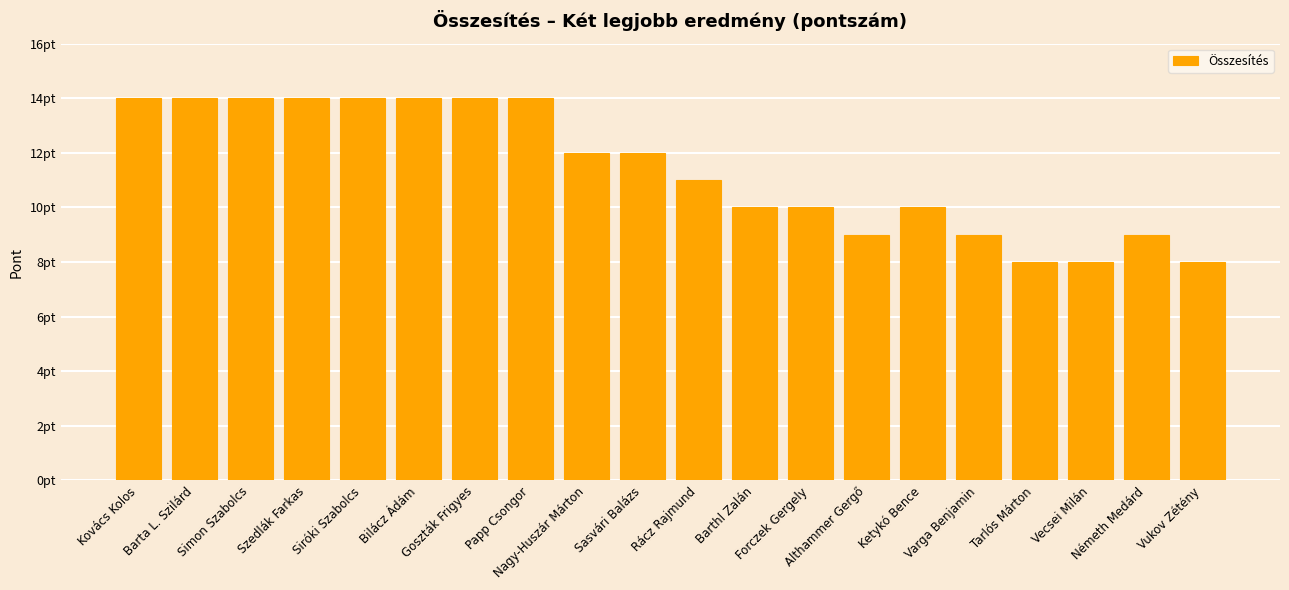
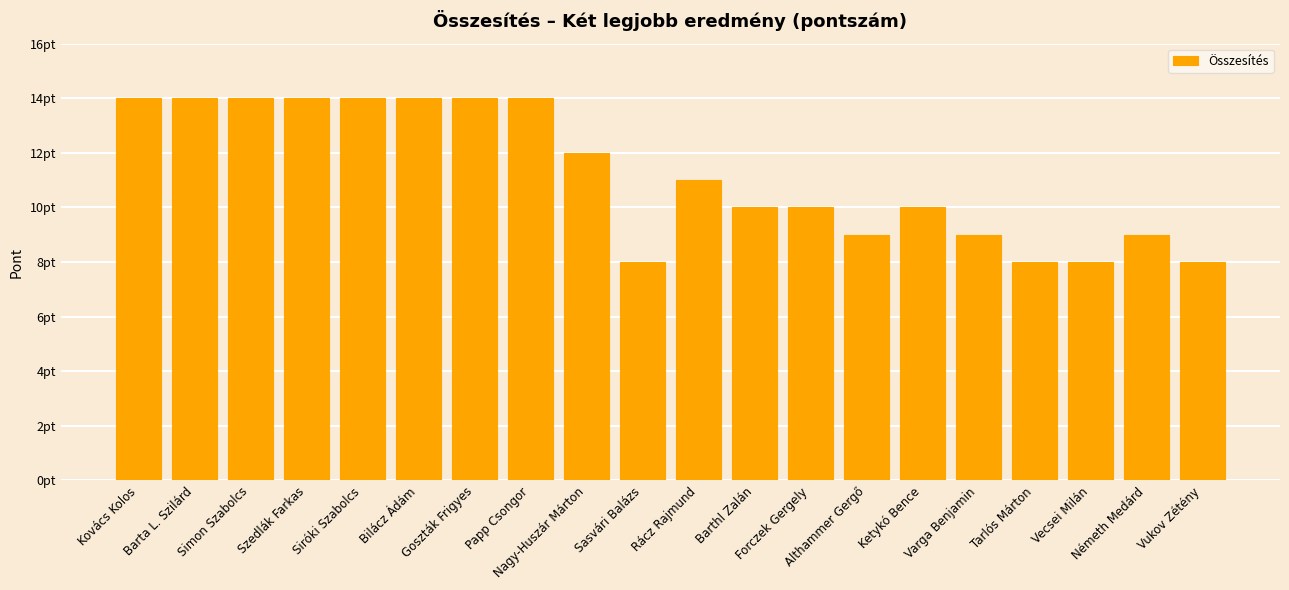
  {
    "Kovács Kolos": "14pt",
    "Barta L. Szilárd": "14pt",
    "Simon Szabolcs": "14pt",
    "Szedlák Farkas": "14pt",
    "Siróki Szabolcs": "14pt",
    "Bilácz Ádám": "14pt",
    "Goszták Frigyes": "14pt",
    "Papp Csongor": "14pt",
    "Nagy-Huszár Márton": "12pt",
-   "Sasvári Balázs": "12pt",
+   "Sasvári Balázs": "8pt",
    "Rácz Rajmund": "11pt",
    "Barthl Zalán": "10pt",
    "Forczek Gergely": "10pt",
    "Althammer Gergő": "9pt",
    "Ketykó Bence": "10pt",
    "Varga Benjamin": "9pt",
    "Tarlós Márton": "8pt",
    "Vecsei Milán": "8pt",
    "Németh Medárd": "9pt",
    "Vukov Zétény": "8pt"
  }
